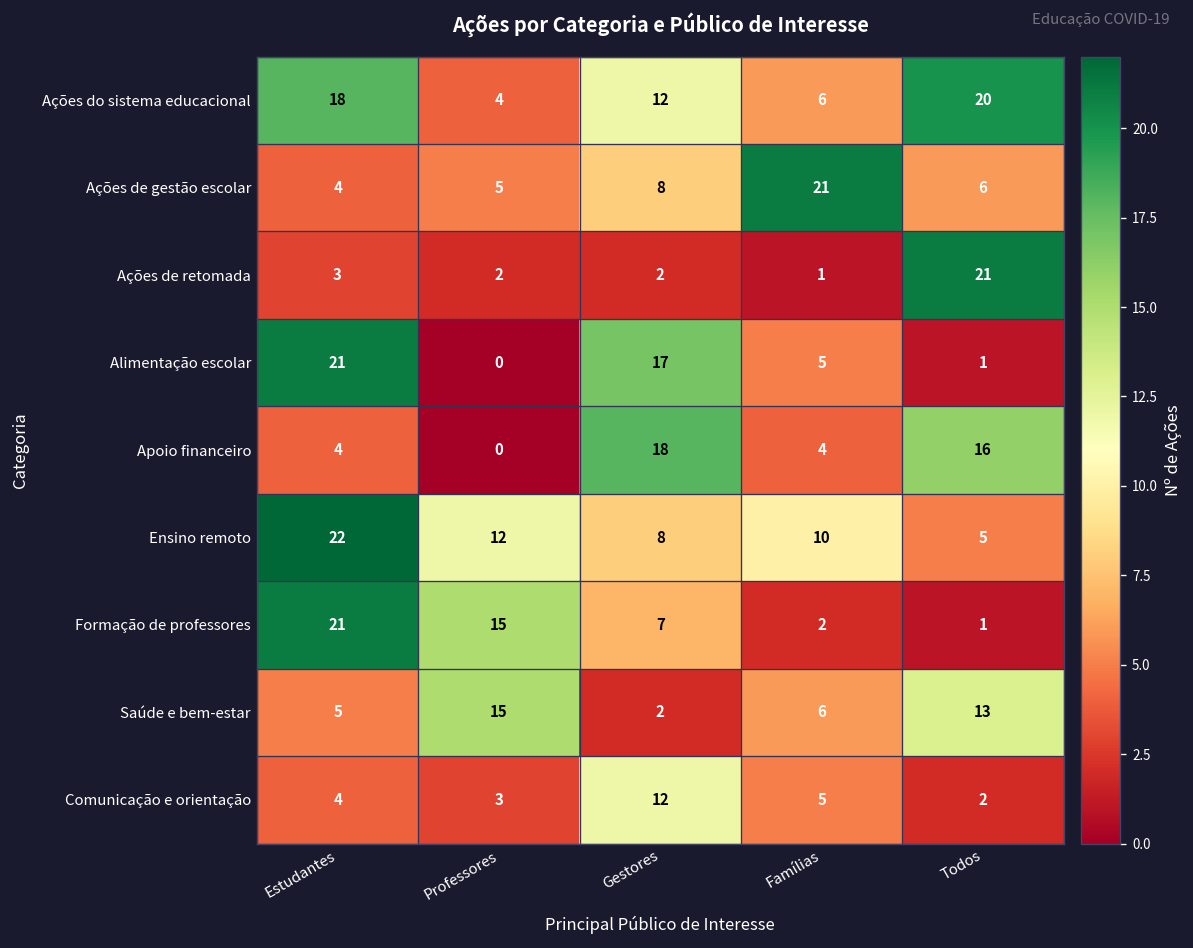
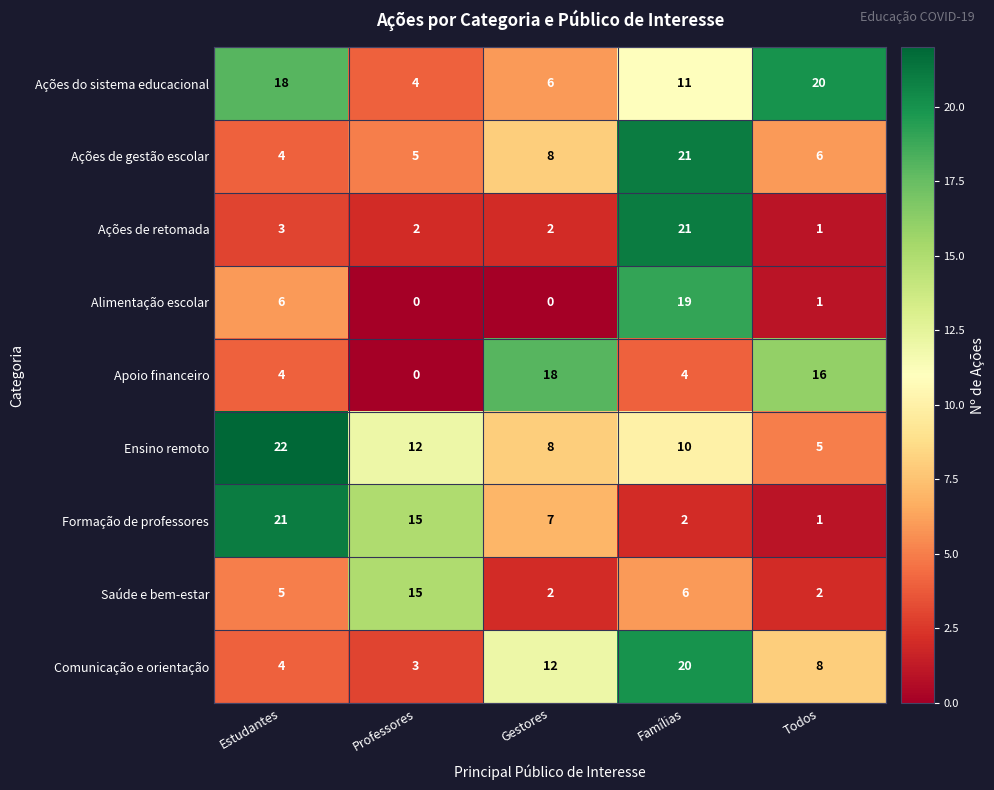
  {
    "Ações do sistema educacional": {
      "Estudantes": 18,
      "Professores": 4,
-     "Gestores": 12,
-     "Famílias": 6,
+     "Gestores": 6,
+     "Famílias": 11,
      "Todos": 20
    },
    "Ações de gestão escolar": {
      "Estudantes": 4,
      "Professores": 5,
      "Gestores": 8,
      "Famílias": 21,
      "Todos": 6
    },
    "Ações de retomada": {
      "Estudantes": 3,
      "Professores": 2,
      "Gestores": 2,
-     "Famílias": 1,
-     "Todos": 21
+     "Famílias": 21,
+     "Todos": 1
    },
    "Alimentação escolar": {
-     "Estudantes": 21,
+     "Estudantes": 6,
      "Professores": 0,
-     "Gestores": 17,
-     "Famílias": 5,
+     "Gestores": 0,
+     "Famílias": 19,
      "Todos": 1
    },
    "Apoio financeiro": {
      "Estudantes": 4,
      "Professores": 0,
      "Gestores": 18,
      "Famílias": 4,
      "Todos": 16
    },
    "Ensino remoto": {
      "Estudantes": 22,
      "Professores": 12,
      "Gestores": 8,
      "Famílias": 10,
      "Todos": 5
    },
    "Formação de professores": {
      "Estudantes": 21,
      "Professores": 15,
      "Gestores": 7,
      "Famílias": 2,
      "Todos": 1
    },
    "Saúde e bem-estar": {
      "Estudantes": 5,
      "Professores": 15,
      "Gestores": 2,
      "Famílias": 6,
-     "Todos": 13
+     "Todos": 2
    },
    "Comunicação e orientação": {
      "Estudantes": 4,
      "Professores": 3,
      "Gestores": 12,
-     "Famílias": 5,
-     "Todos": 2
+     "Famílias": 20,
+     "Todos": 8
    }
  }
